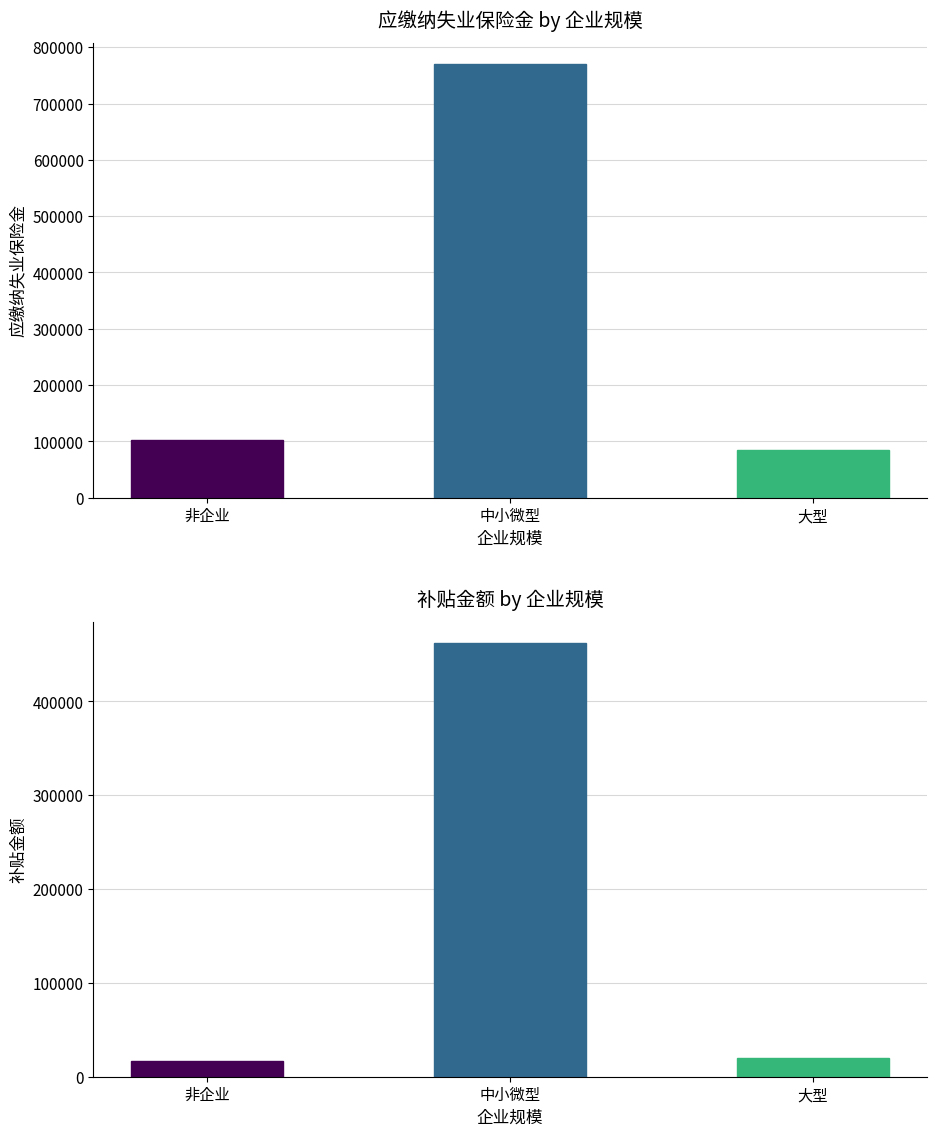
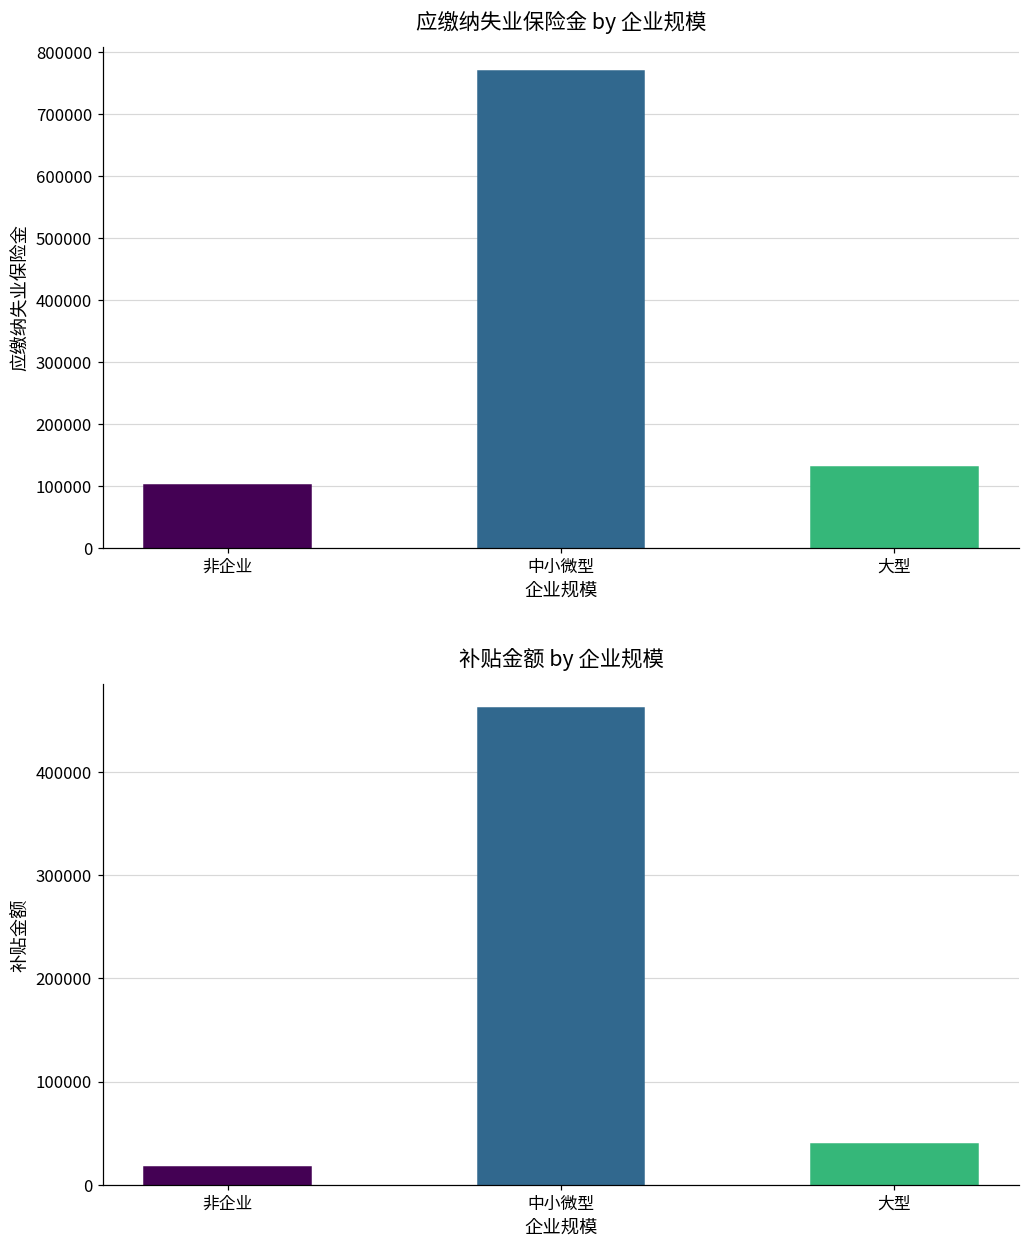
  {
    "应缴纳失业保险金 by 企业规模": {
      "非企业": 100000,
      "中小微型": 770000,
-     "大型": 90000
+     "大型": 130000
    },
    "补贴金额 by 企业规模": {
      "非企业": 20000,
      "中小微型": 460000,
-     "大型": 20000
+     "大型": 40000
    }
  }
